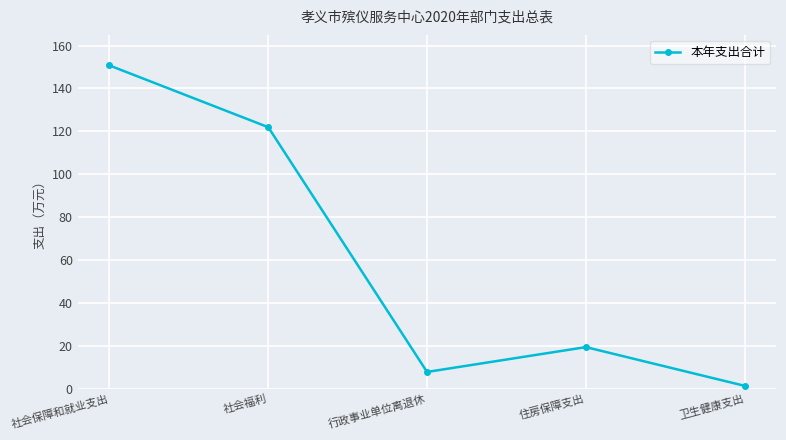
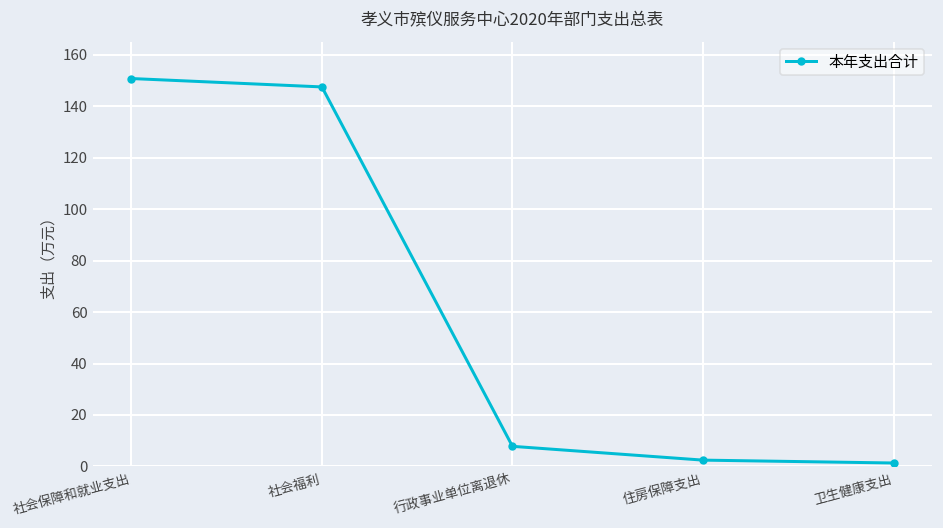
  {
    "社会保障和就业支出": 151,
-   "社会福利": 122,
+   "社会福利": 147,
    "行政事业单位离退休": 8,
-   "住房保障支出": 19,
+   "住房保障支出": 2,
    "卫生健康支出": 1
  }
